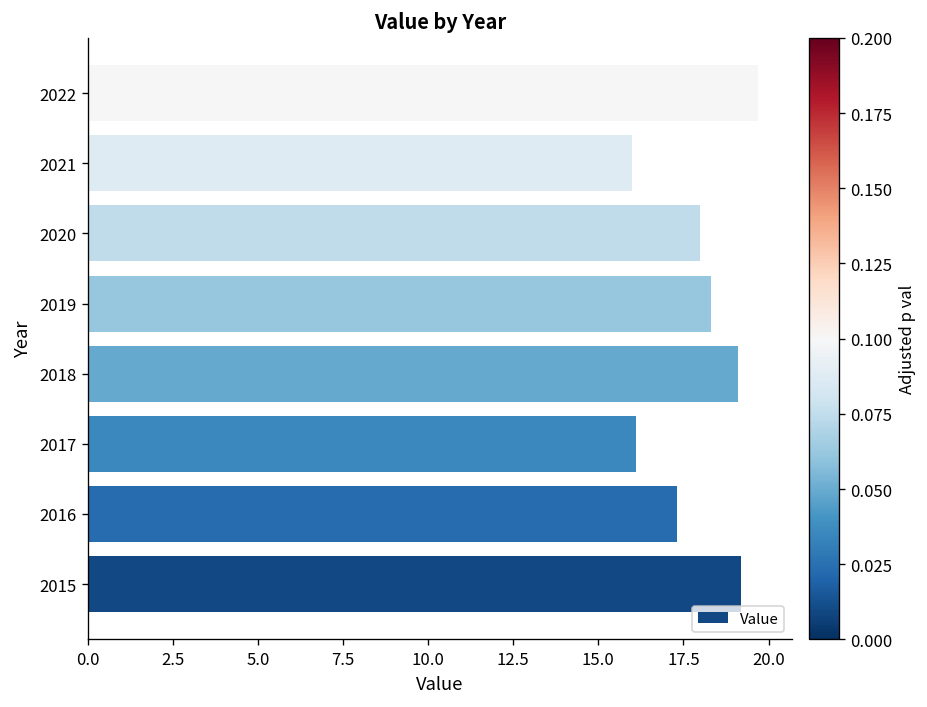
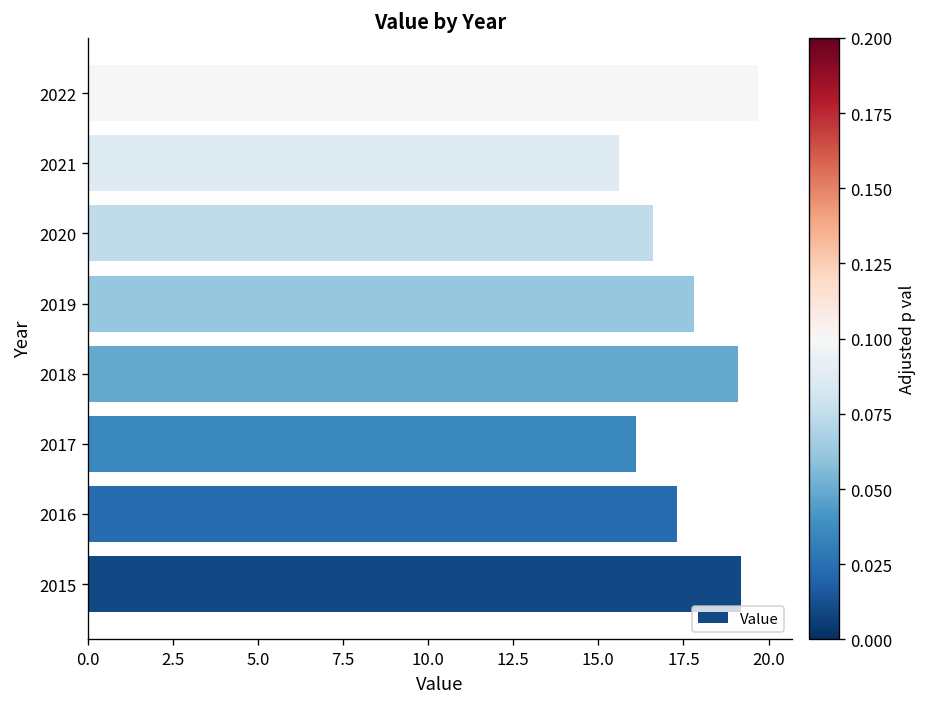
  {
    "2022": 19.7,
-   "2021": 16.0,
-   "2020": 18.0,
-   "2019": 18.3,
+   "2021": 15.6,
+   "2020": 16.6,
+   "2019": 17.8,
    "2018": 19.1,
    "2017": 16.1,
    "2016": 17.3,
    "2015": 19.2
  }
